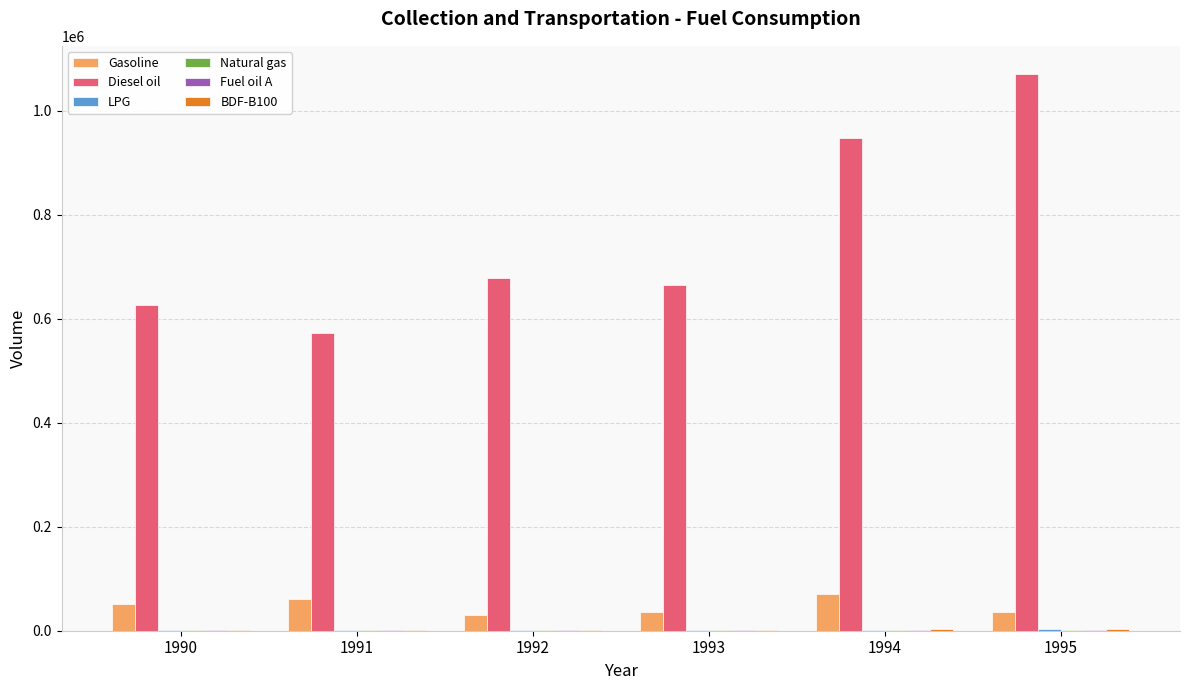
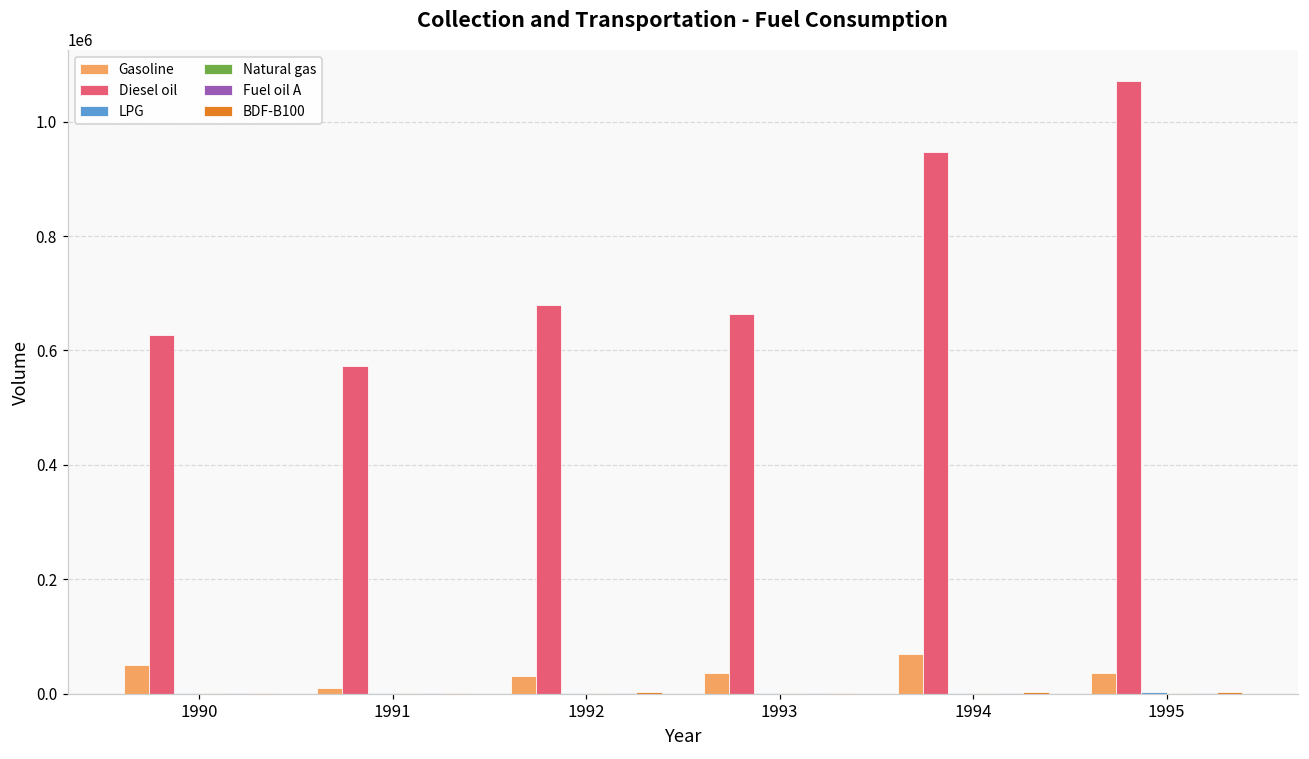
  {
    "Gasoline": {
      "1990": 50000,
-     "1991": 60000,
+     "1991": 10000,
      "1992": 30000,
      "1993": 40000,
      "1994": 70000,
      "1995": 40000
    },
    "Diesel oil": {
      "1990": 630000,
      "1991": 570000,
      "1992": 680000,
      "1993": 660000,
      "1994": 950000,
      "1995": 1070000
    }
  }
